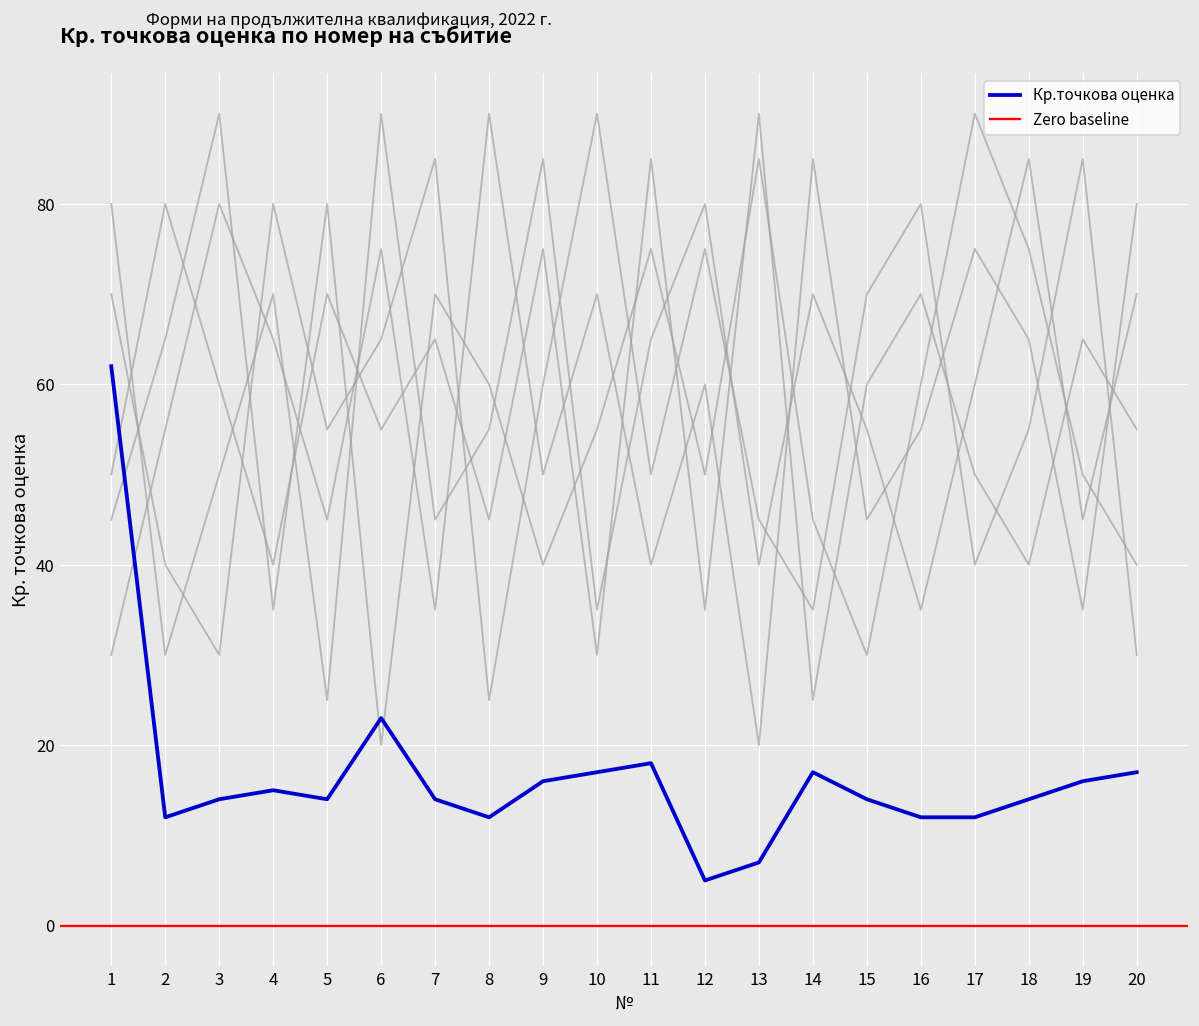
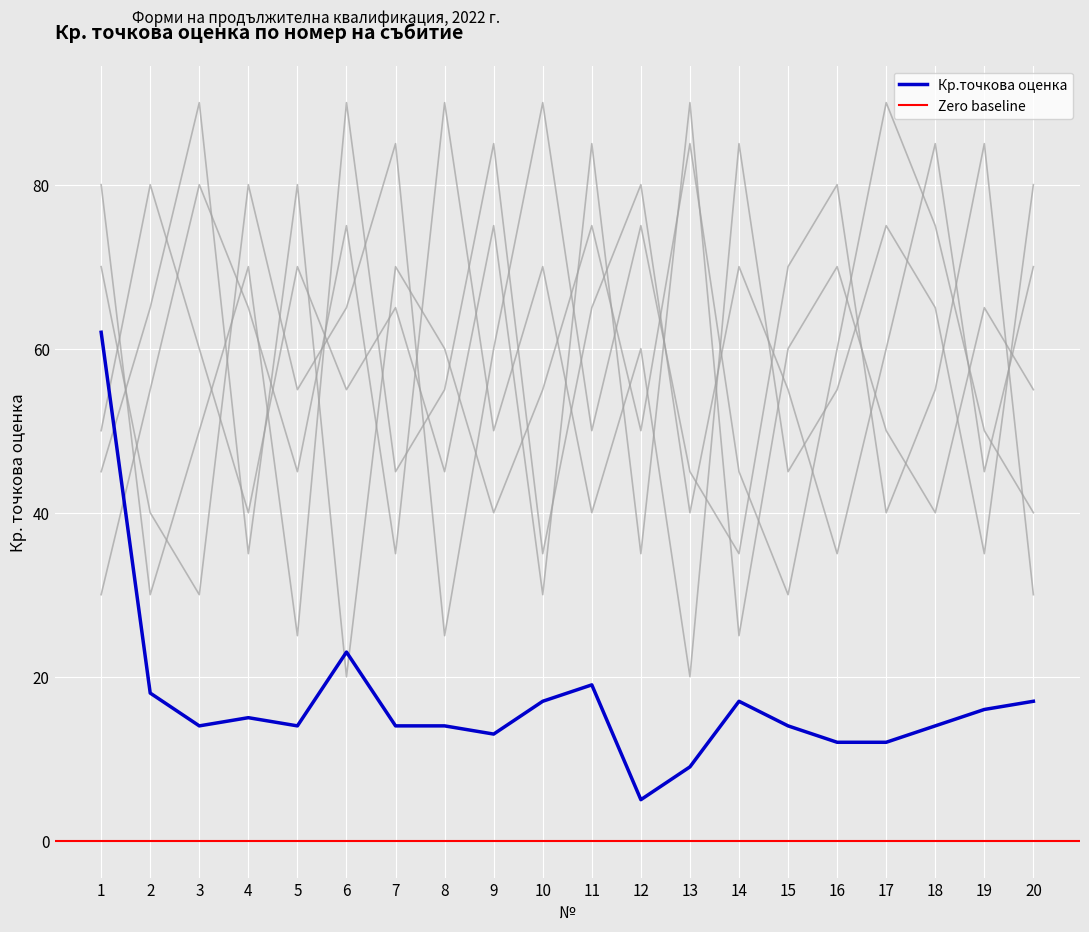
  {
    "Кр.точкова оценка": {
      "1": 62,
-     "2": 12,
+     "2": 18,
      "3": 14,
      "4": 15,
      "5": 14,
      "6": 23,
      "7": 14,
-     "8": 12,
-     "9": 16,
+     "8": 14,
+     "9": 13,
      "10": 17,
-     "11": 18,
+     "11": 19,
      "12": 5,
-     "13": 7,
+     "13": 9,
      "14": 17,
      "15": 14,
      "16": 12,
      "17": 12,
      "18": 14,
      "19": 16,
      "20": 17
    }
  }
